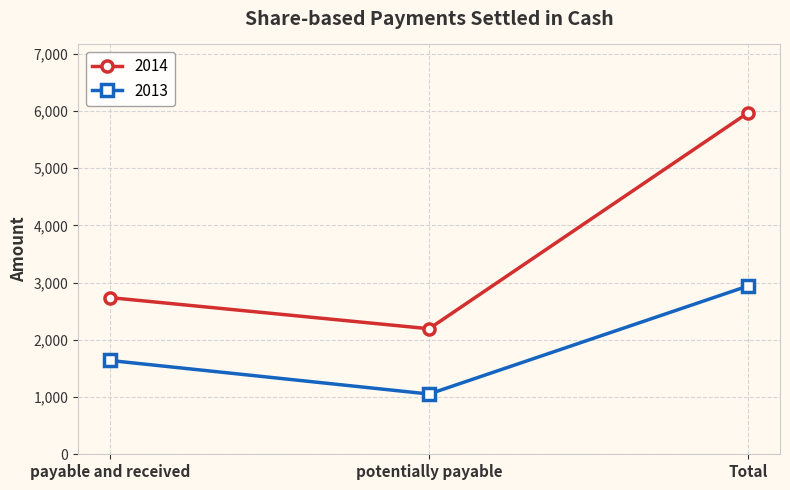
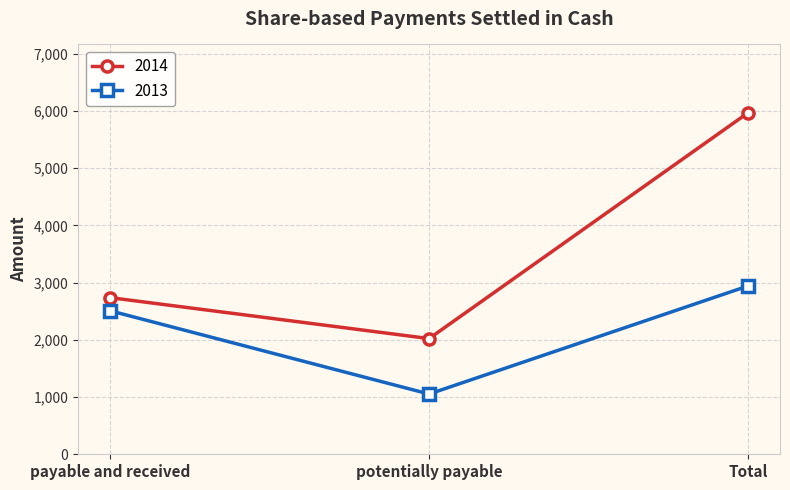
  {
    "2014": {
      "payable and received": "2,700",
-     "potentially payable": "2,200",
+     "potentially payable": "2,000",
      "Total": "6,000"
    },
    "2013": {
-     "payable and received": "1,600",
+     "payable and received": "2,500",
      "potentially payable": "1,100",
      "Total": "2,900"
    }
  }
